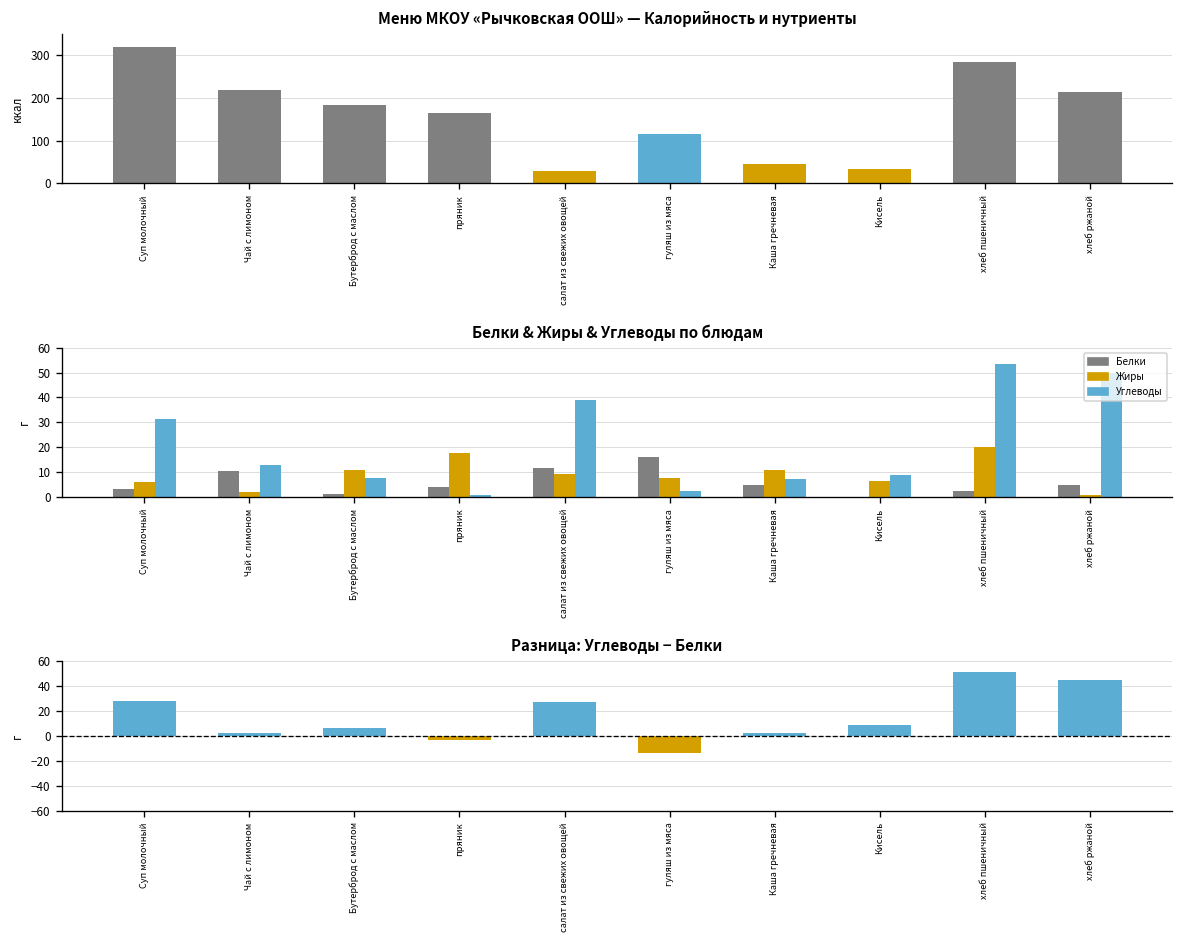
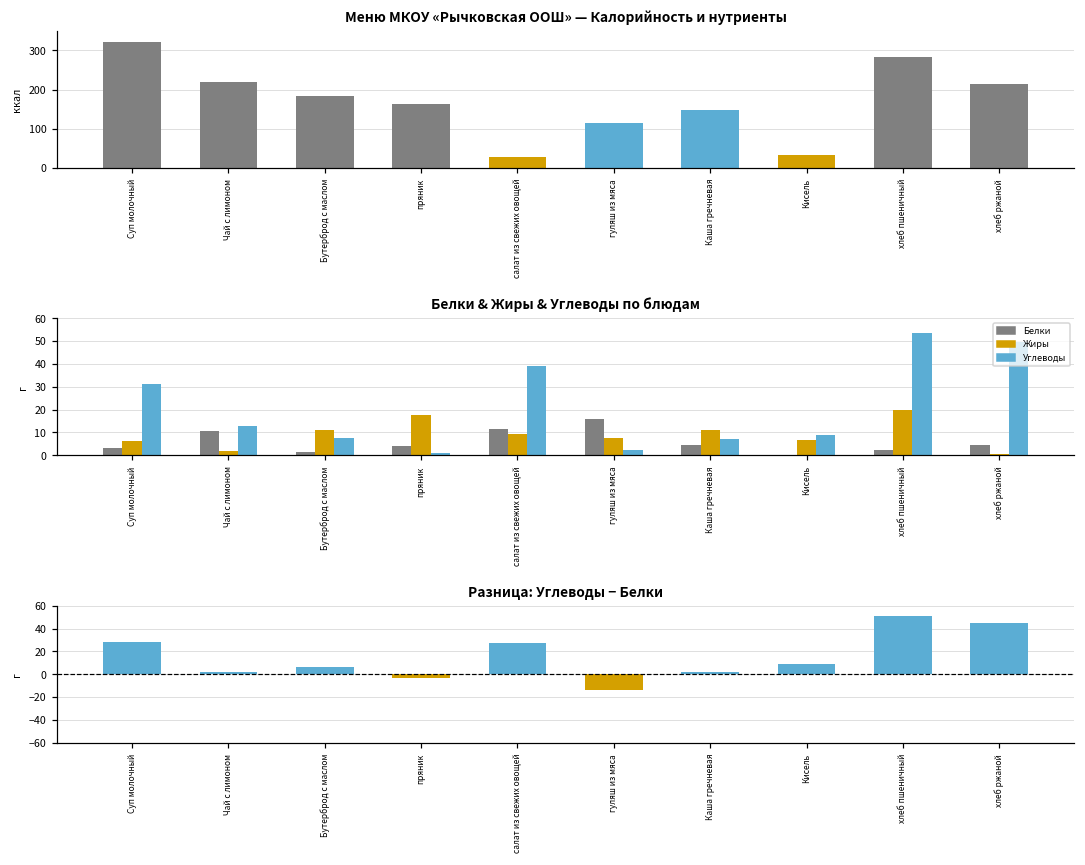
  {
    "Меню МКОУ «Рычковская ООШ» — Калорийность и нутриенты": {
      "Суп молочный": 320,
      "Чай с лимоном": 220,
      "Бутерброд с маслом": 180,
      "пряник": 160,
      "салат из свежих овощей": 30,
      "гуляш из мяса": 120,
-     "Каша гречневая": 50,
+     "Каша гречневая": 150,
      "Кисель": 30,
      "хлеб пшеничный": 280,
      "хлеб ржаной": 210
    },
    "Белки & Жиры & Углеводы по блюдам": {
      "Белки": {
        "Суп молочный": 3,
        "Чай с лимоном": 10,
        "Бутерброд с маслом": 1,
        "пряник": 4,
        "салат из свежих овощей": 11,
        "гуляш из мяса": 16,
        "Каша гречневая": 5,
        "хлеб пшеничный": 2,
        "хлеб ржаной": 5
      },
      "Жиры": {
        "Суп молочный": 6,
        "Чай с лимоном": 2,
        "Бутерброд с маслом": 11,
        "пряник": 18,
        "салат из свежих овощей": 9,
        "гуляш из мяса": 8,
        "Каша гречневая": 11,
        "Кисель": 7,
        "хлеб пшеничный": 20
      },
      "Углеводы": {
        "Суп молочный": 31,
        "Чай с лимоном": 13,
        "Бутерброд с маслом": 8,
        "салат из свежих овощей": 39,
        "гуляш из мяса": 3,
        "Каша гречневая": 7,
        "Кисель": 9,
        "хлеб пшеничный": 53
      }
    },
    "Разница: Углеводы − Белки": {
      "Суп молочный": 28,
      "Бутерброд с маслом": 6,
      "пряник": -3,
      "салат из свежих овощей": 28,
      "гуляш из мяса": -14,
      "Каша гречневая": 2,
      "Кисель": 9,
      "хлеб пшеничный": 51,
      "хлеб ржаной": 45
    }
  }
